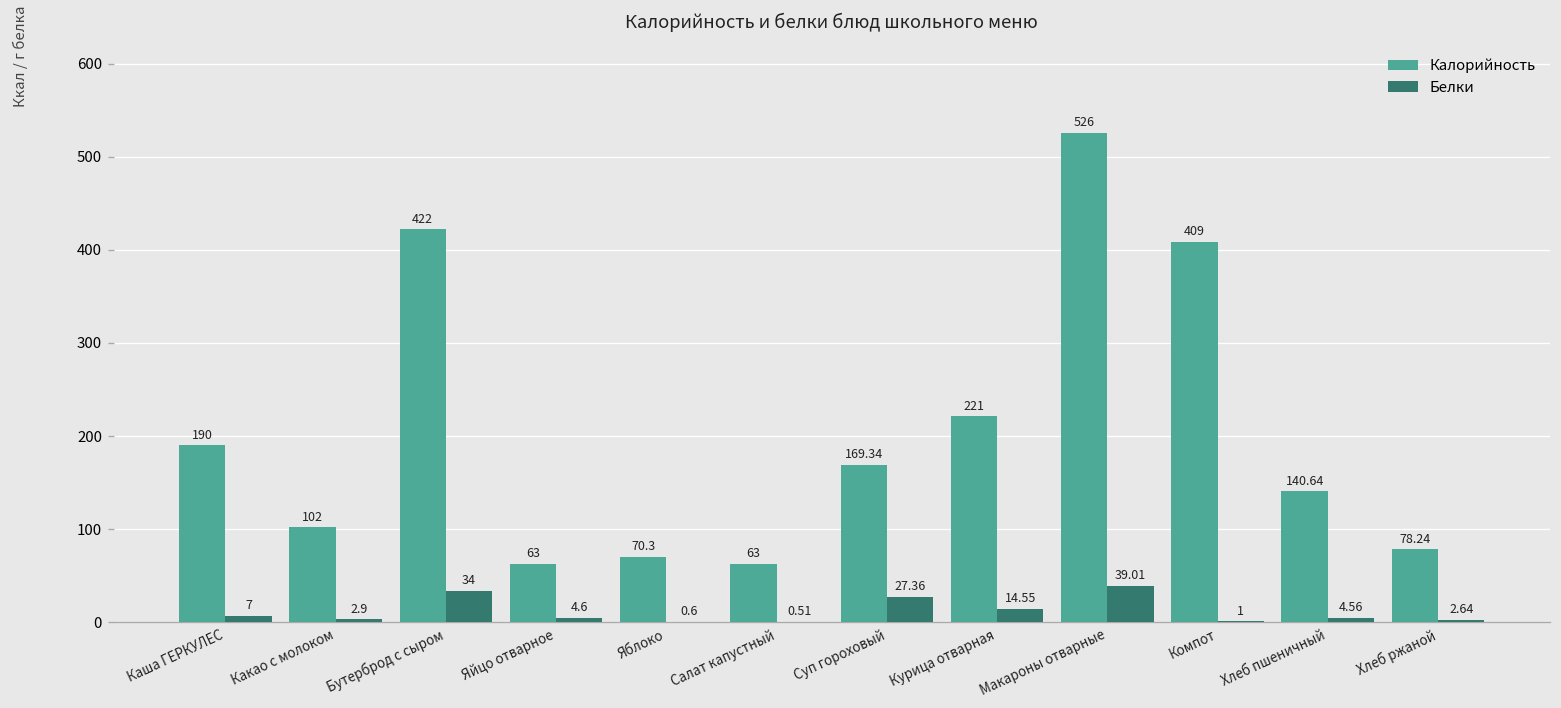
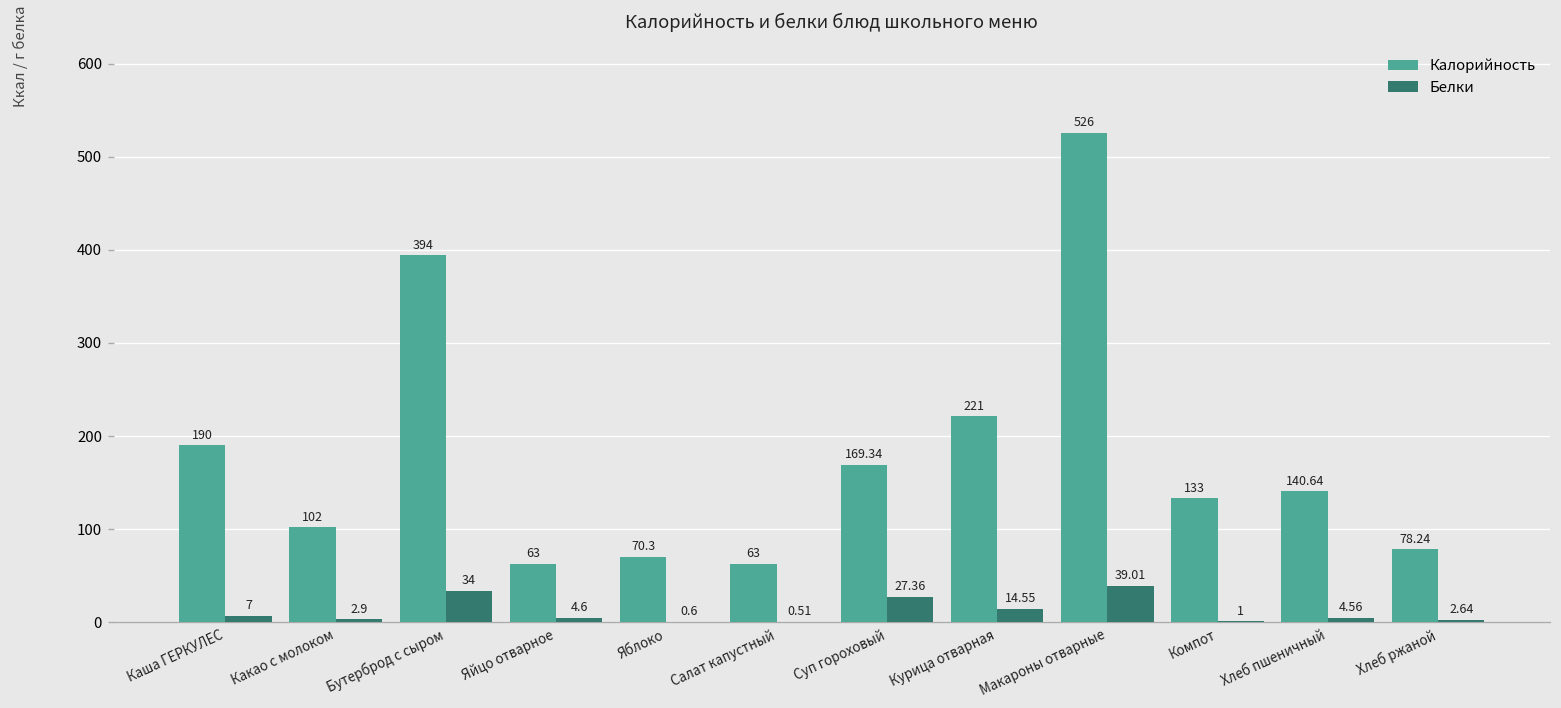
  {
    "Калорийность": {
      "Каша ГЕРКУЛЕС": 190,
      "Какао с молоком": 102,
-     "Бутерброд с сыром": 422,
+     "Бутерброд с сыром": 394,
      "Яйцо отварное": 63,
      "Яблоко": 70.3,
      "Салат капустный": 63,
      "Суп гороховый": 169.34,
      "Курица отварная": 221,
      "Макароны отварные": 526,
-     "Компот": 409,
+     "Компот": 133,
      "Хлеб пшеничный": 140.64,
      "Хлеб ржаной": 78.24
    },
    "Белки": {
      "Каша ГЕРКУЛЕС": 7,
      "Какао с молоком": 2.9,
      "Бутерброд с сыром": 34,
      "Яйцо отварное": 4.6,
      "Яблоко": 0.6,
      "Салат капустный": 0.51,
      "Суп гороховый": 27.36,
      "Курица отварная": 14.55,
      "Макароны отварные": 39.01,
      "Компот": 1,
      "Хлеб пшеничный": 4.56,
      "Хлеб ржаной": 2.64
    }
  }
